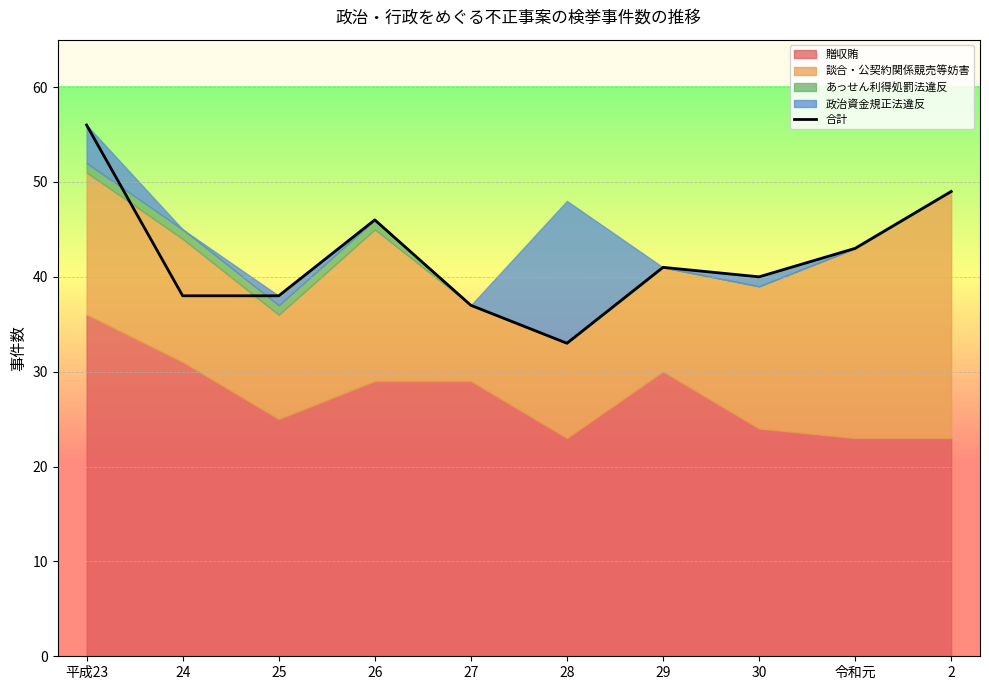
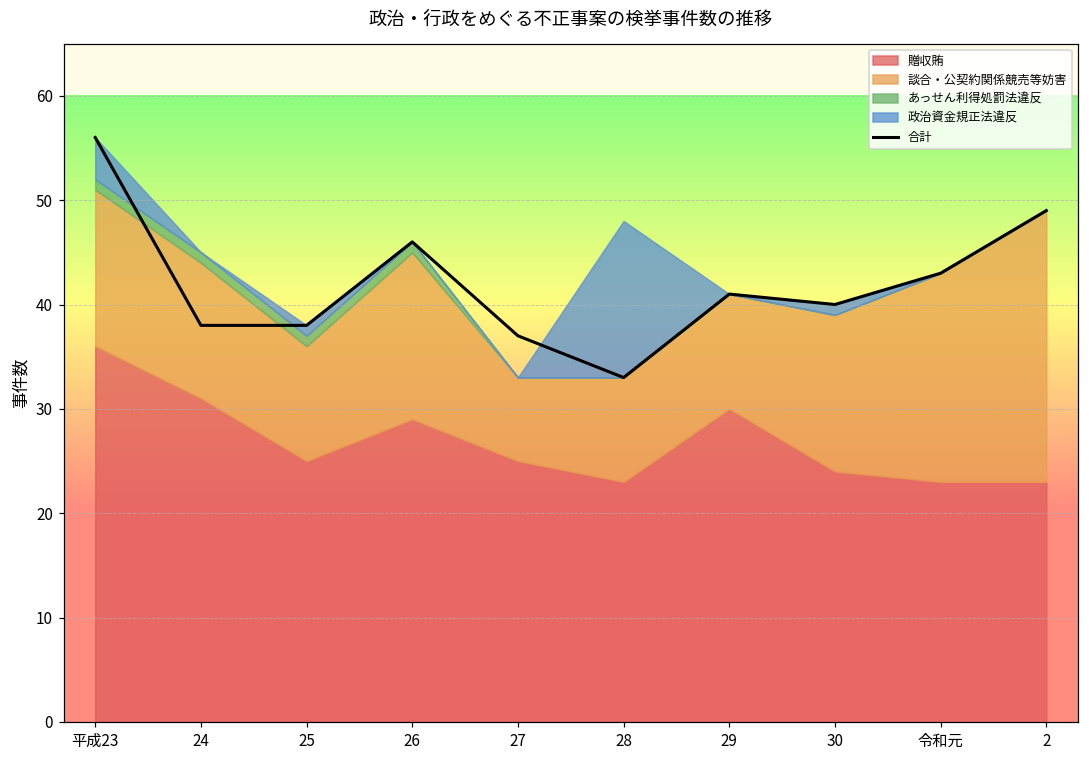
  {
    "贈収賄": {
      "平成23": 36,
      "24": 31,
      "25": 25,
      "26": 29,
-     "27": 29,
+     "27": 25,
      "28": 23,
      "29": 30,
      "30": 24,
      "令和元": 23,
      "2": 23
    },
    "合計": {
      "24": 38
    },
    "談合・公契約関係競売等妨害": {
      "平成23": 15,
      "24": 13,
      "25": 11,
      "26": 16
    },
    "あっせん利得処罰法違反": {
      "平成23": 1,
      "25": 1
    },
    "政治資金規正法違反": {
      "28": 15
    }
  }
